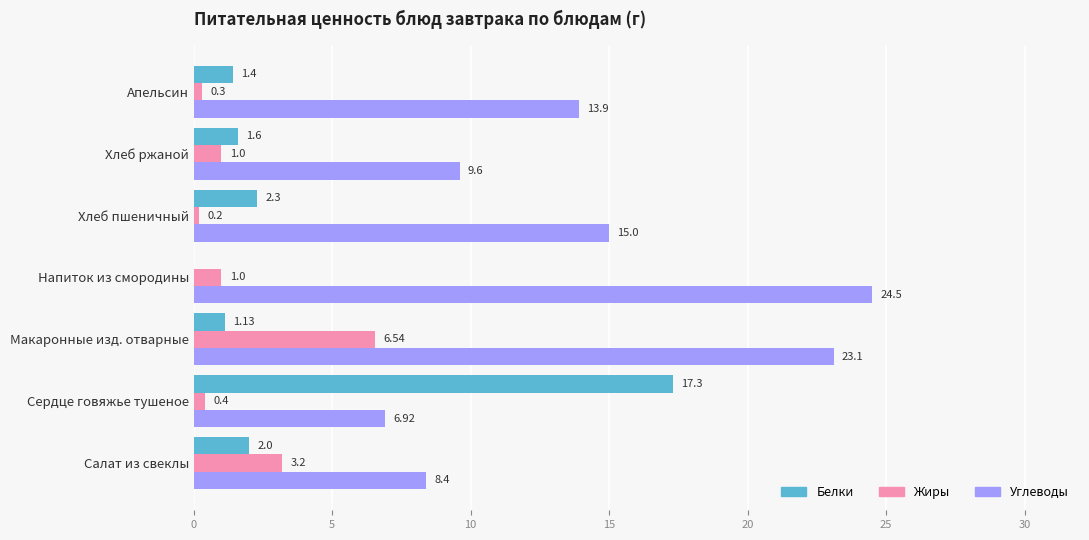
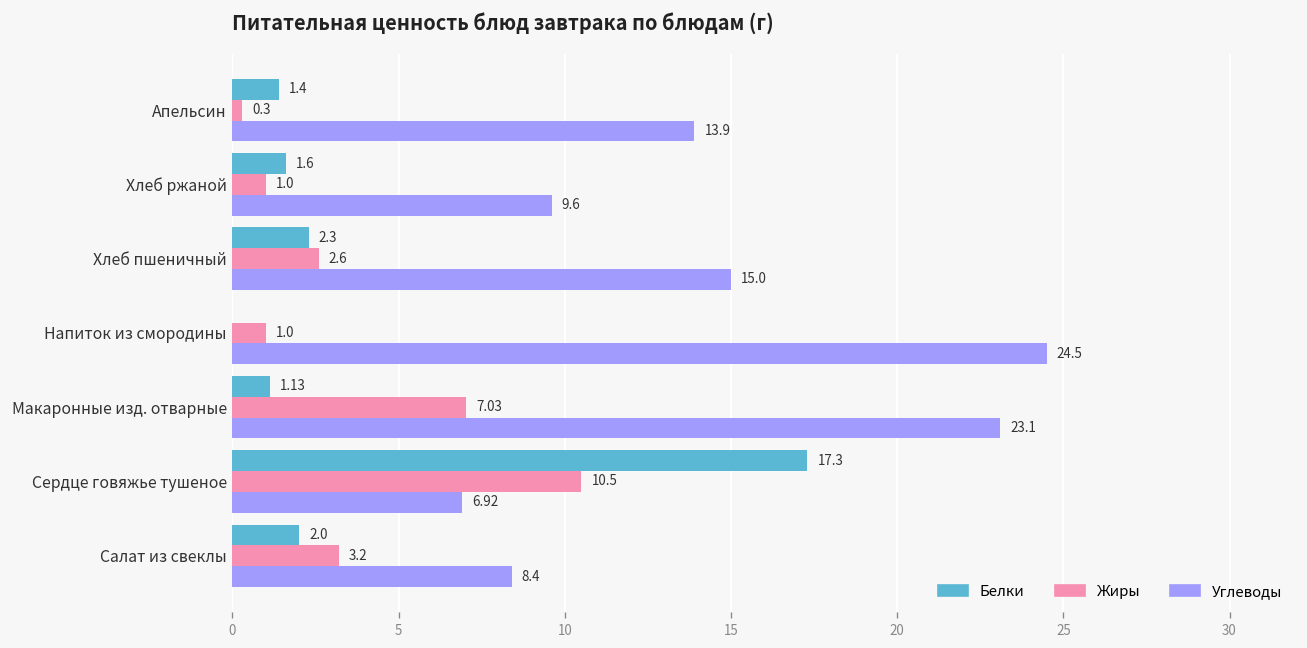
  {
    "Белки": {
      "Апельсин": 1.4,
      "Хлеб ржаной": 1.6,
      "Хлеб пшеничный": 2.3,
      "Макаронные изд. отварные": 1.13,
      "Сердце говяжье тушеное": 17.3,
      "Салат из свеклы": 2.0
    },
    "Жиры": {
      "Апельсин": 0.3,
      "Хлеб ржаной": 1.0,
-     "Хлеб пшеничный": 0.2,
+     "Хлеб пшеничный": 2.6,
      "Напиток из смородины": 1.0,
-     "Макаронные изд. отварные": 6.54,
-     "Сердце говяжье тушеное": 0.4,
+     "Макаронные изд. отварные": 7.03,
+     "Сердце говяжье тушеное": 10.5,
      "Салат из свеклы": 3.2
    },
    "Углеводы": {
      "Апельсин": 13.9,
      "Хлеб ржаной": 9.6,
      "Хлеб пшеничный": 15.0,
      "Напиток из смородины": 24.5,
      "Макаронные изд. отварные": 23.1,
      "Сердце говяжье тушеное": 6.92,
      "Салат из свеклы": 8.4
    }
  }
